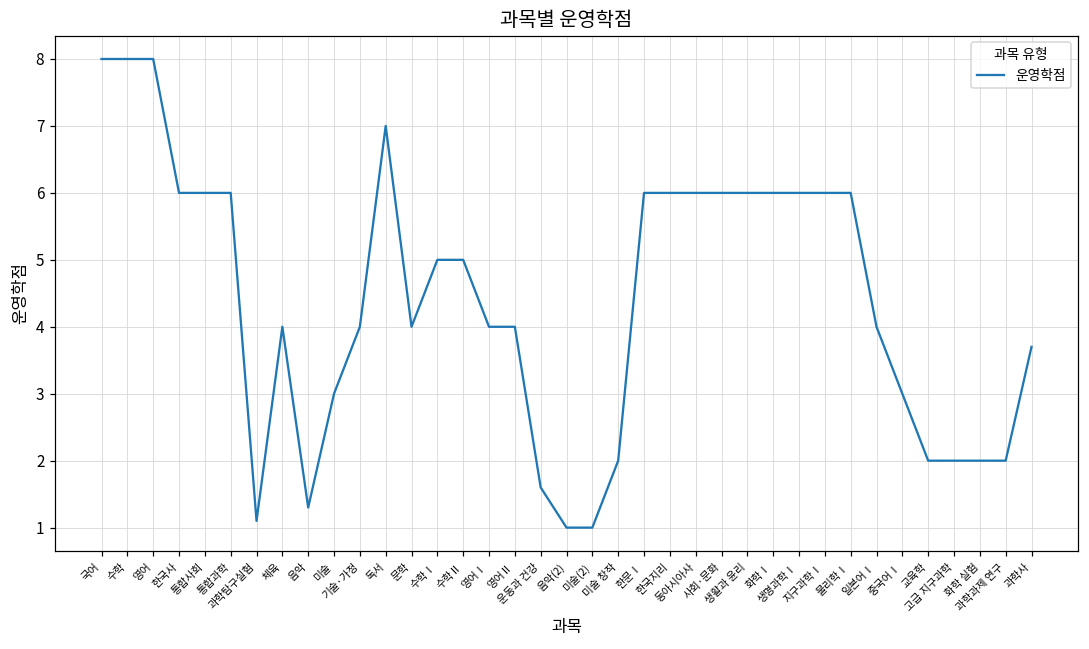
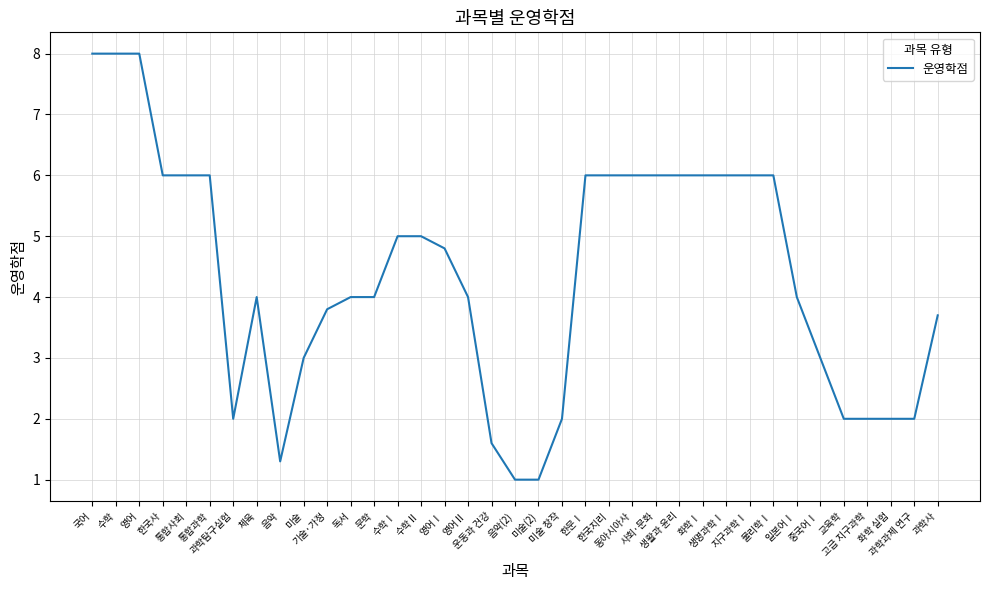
  {
    "국어": 8.0,
    "수학": 8.0,
    "영어": 8.0,
    "한국사": 6.0,
    "통합사회": 6.0,
    "통합과학": 6.0,
-   "과학탐구실험": 1.1,
+   "과학탐구실험": 2.0,
    "체육": 4.0,
    "음악": 1.3,
    "미술": 3.0,
-   "기술·가정": 4.0,
-   "독서": 7,
+   "기술·가정": 3.8,
+   "독서": 4,
    "문학": 4.0,
    "수학Ⅰ": 5.0,
    "수학Ⅱ": 5.0,
-   "영어Ⅰ": 4.0,
+   "영어Ⅰ": 4.8,
    "영어Ⅱ": 4.0,
    "운동과 건강": 1.6,
    "음악(2)": 1.0,
    "미술(2)": 1.0,
    "미술 창작": 2.0,
    "한문Ⅰ": 6.0,
    "한국지리": 6.0,
    "동아시아사": 6.0,
    "사회·문화": 6.0,
    "생활과 윤리": 6.0,
    "화학Ⅰ": 6.0,
    "생명과학Ⅰ": 6.0,
    "지구과학Ⅰ": 6.0,
    "물리학Ⅰ": 6.0,
    "일본어Ⅰ": 4.0,
    "중국어Ⅰ": 3.0,
    "교육학": 2.0,
    "고급 지구과학": 2.0,
    "화학 실험": 2.0,
    "과학과제 연구": 2.0,
    "과학사": 3.7
  }
